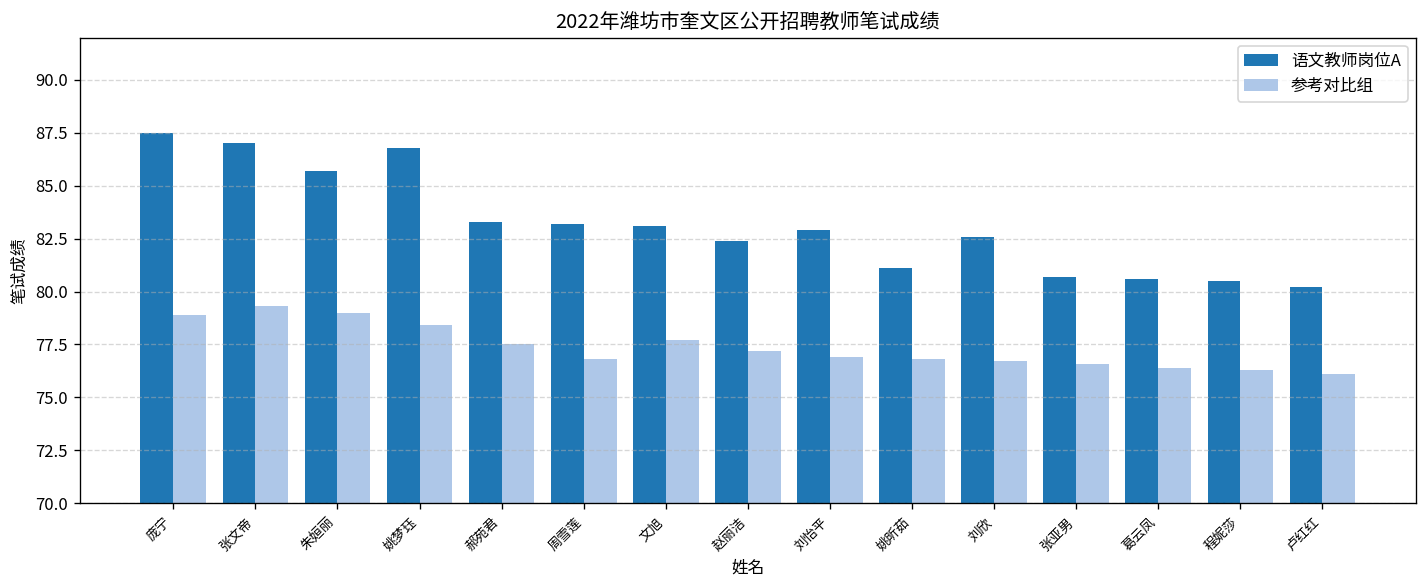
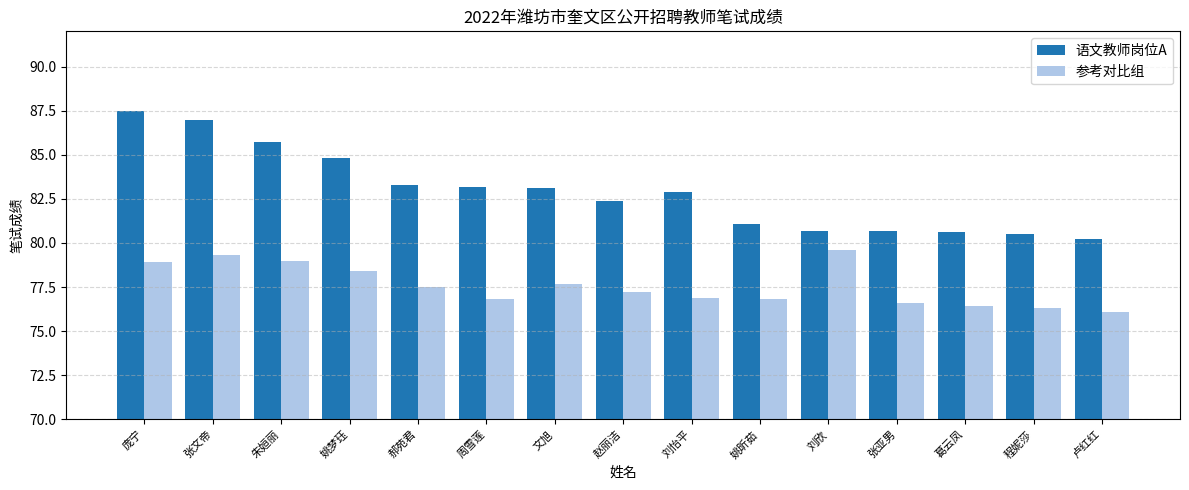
  {
    "语文教师岗位A": {
      "庞宁": 87.5,
      "张文帝": 87.0,
      "朱姮丽": 85.7,
-     "姚梦珏": 86.8,
+     "姚梦珏": 84.8,
      "郝苑君": 83.3,
      "周雪莲": 83.2,
      "文旭": 83.1,
      "赵丽洁": 82.4,
      "刘怡平": 82.9,
      "姚昕茹": 81.1,
-     "刘欣": 82.6,
+     "刘欣": 80.7,
      "张亚男": 80.7,
      "葛云凤": 80.6,
      "程妮莎": 80.5,
      "卢红红": 80.2
    },
    "参考对比组": {
      "庞宁": 78.9,
      "张文帝": 79.3,
      "朱姮丽": 79.0,
      "姚梦珏": 78.4,
      "郝苑君": 77.5,
      "周雪莲": 76.8,
      "文旭": 77.7,
      "赵丽洁": 77.2,
      "刘怡平": 76.9,
      "姚昕茹": 76.8,
-     "刘欣": 76.7,
+     "刘欣": 79.6,
      "张亚男": 76.6,
      "葛云凤": 76.4,
      "程妮莎": 76.3,
      "卢红红": 76.1
    }
  }
